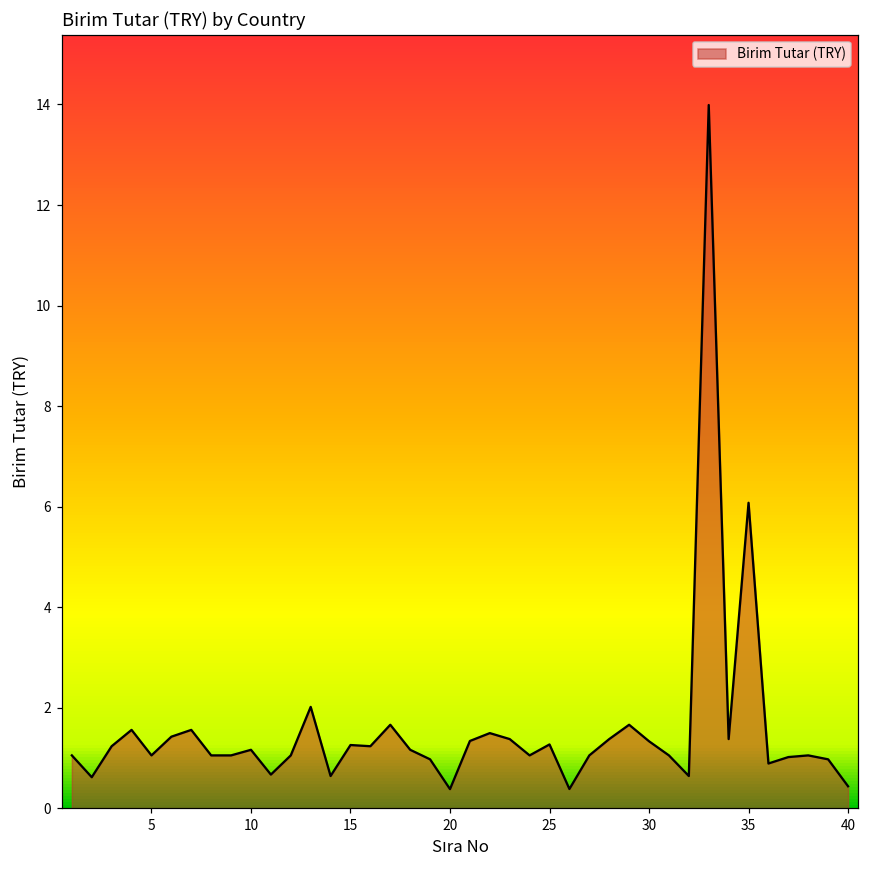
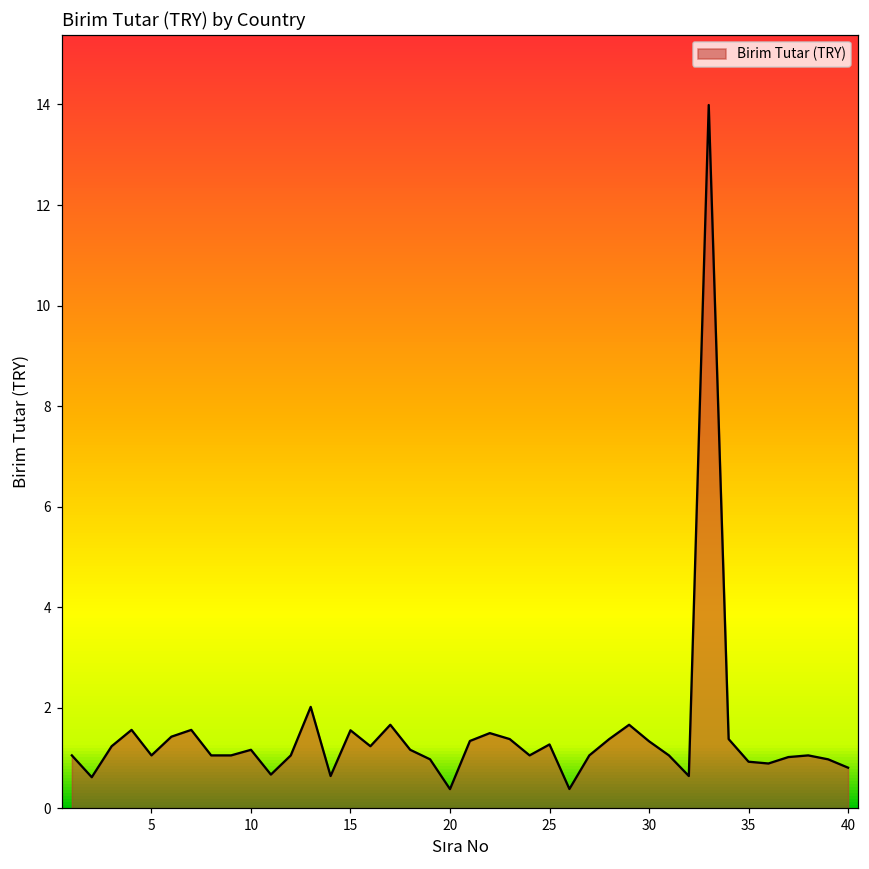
  {
    "5": 1.1,
    "10": 1.2,
-   "15": 1.3,
+   "15": 1.5,
    "20": 0.4,
    "25": 1.3,
    "30": 1.3,
-   "35": 6.1,
-   "40": 0.4
+   "35": 0.9,
+   "40": 0.8
  }
